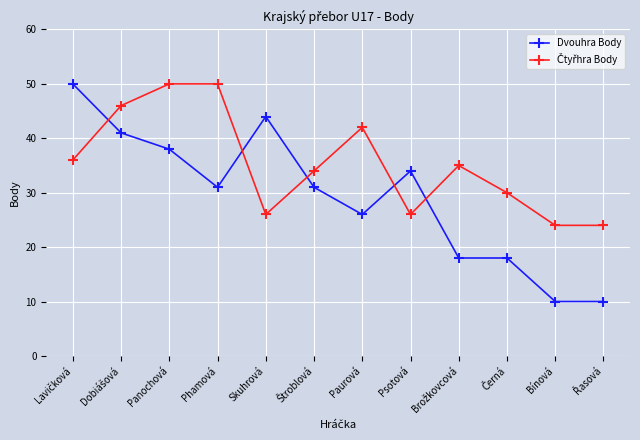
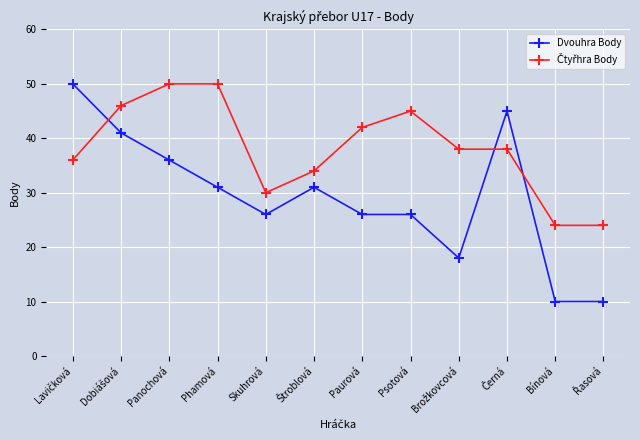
  {
    "Dvouhra Body": {
      "Lavičková": 50,
      "Dobiášová": 41,
-     "Panochová": 38,
+     "Panochová": 36,
      "Phamová": 31,
-     "Skuhrová": 44,
+     "Skuhrová": 26,
      "Štroblová": 31,
      "Paurová": 26,
-     "Psotová": 34,
+     "Psotová": 26,
      "Brožkovcová": 18,
-     "Černá": 18,
+     "Černá": 45,
      "Bínová": 10,
      "Řasová": 10
    },
    "Čtyřhra Body": {
      "Lavičková": 36,
      "Dobiášová": 46,
      "Panochová": 50,
      "Phamová": 50,
-     "Skuhrová": 26,
+     "Skuhrová": 30,
      "Štroblová": 34,
      "Paurová": 42,
-     "Psotová": 26,
-     "Brožkovcová": 35,
-     "Černá": 30,
+     "Psotová": 45,
+     "Brožkovcová": 38,
+     "Černá": 38,
      "Bínová": 24,
      "Řasová": 24
    }
  }
